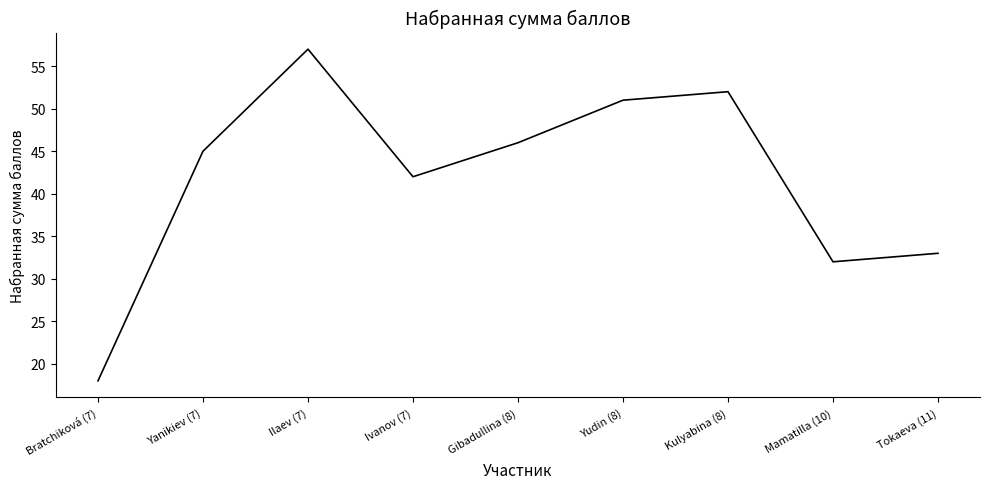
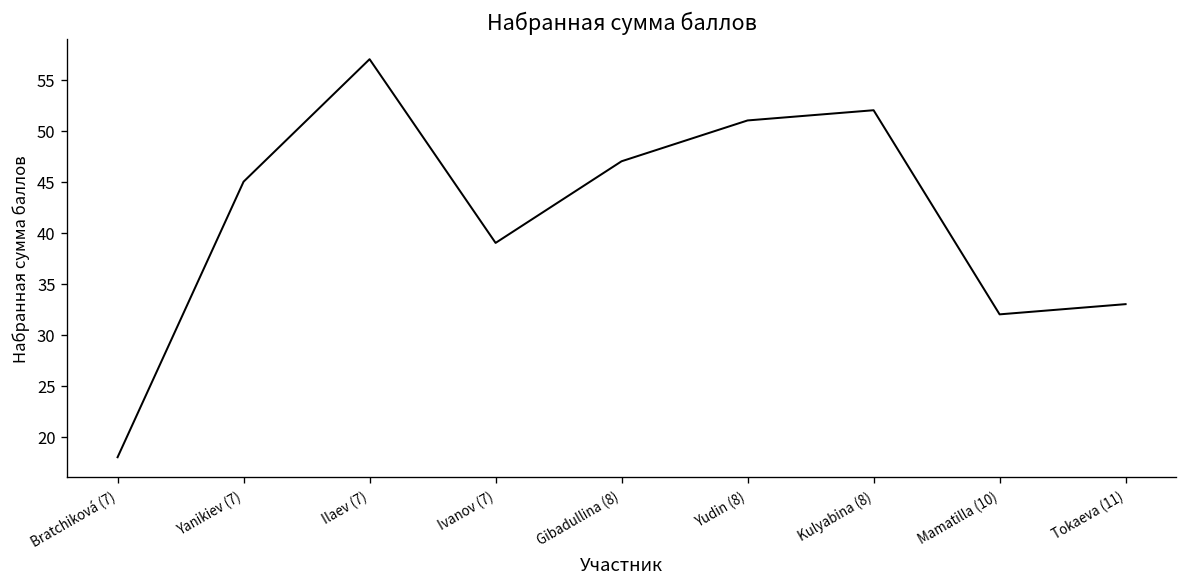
  {
    "Bratchiková (7)": 18,
    "Yanikiev (7)": 45,
    "Ilaev (7)": 57,
-   "Ivanov (7)": 42,
-   "Gibadullina (8)": 46,
+   "Ivanov (7)": 39,
+   "Gibadullina (8)": 47,
    "Yudin (8)": 51,
    "Kulyabina (8)": 52,
    "Mamatilla (10)": 32,
    "Tokaeva (11)": 33
  }
